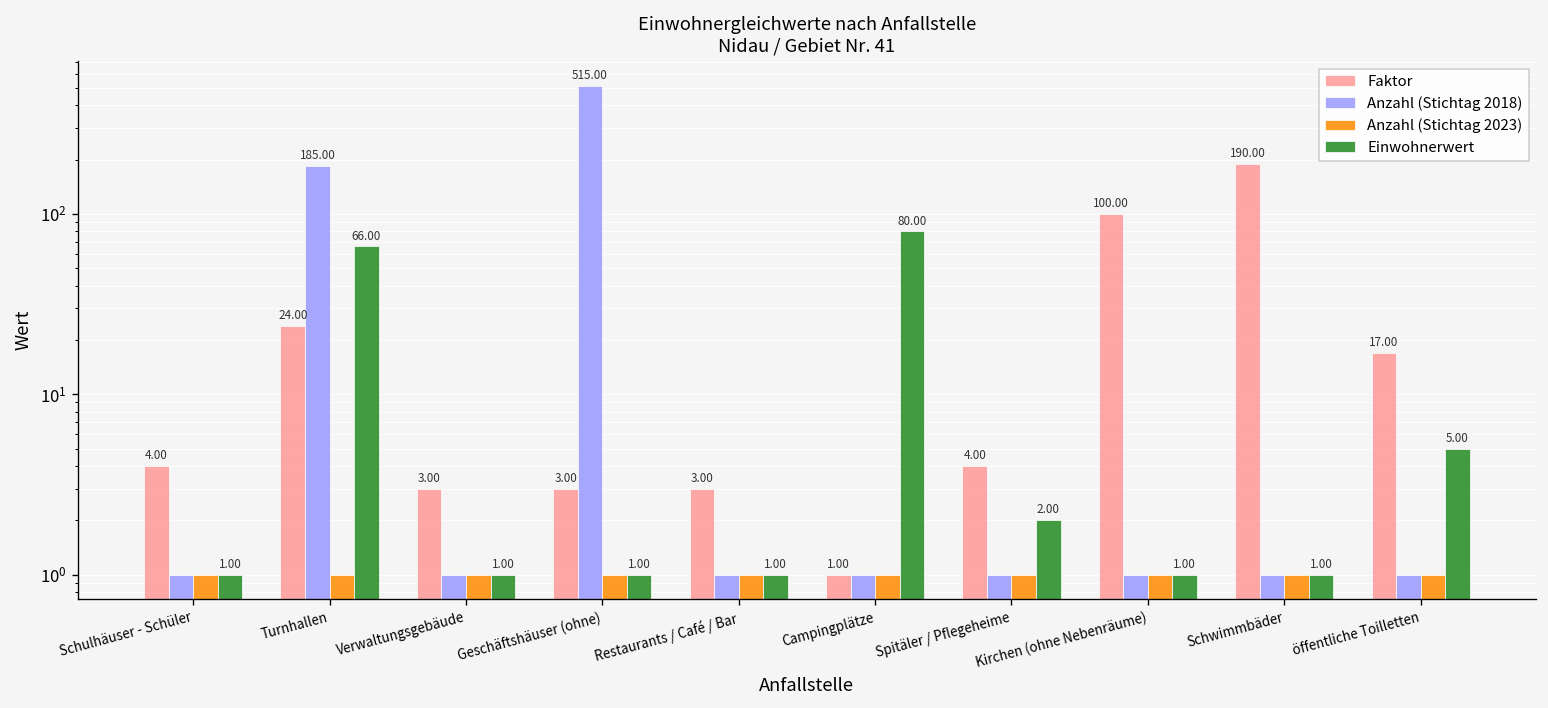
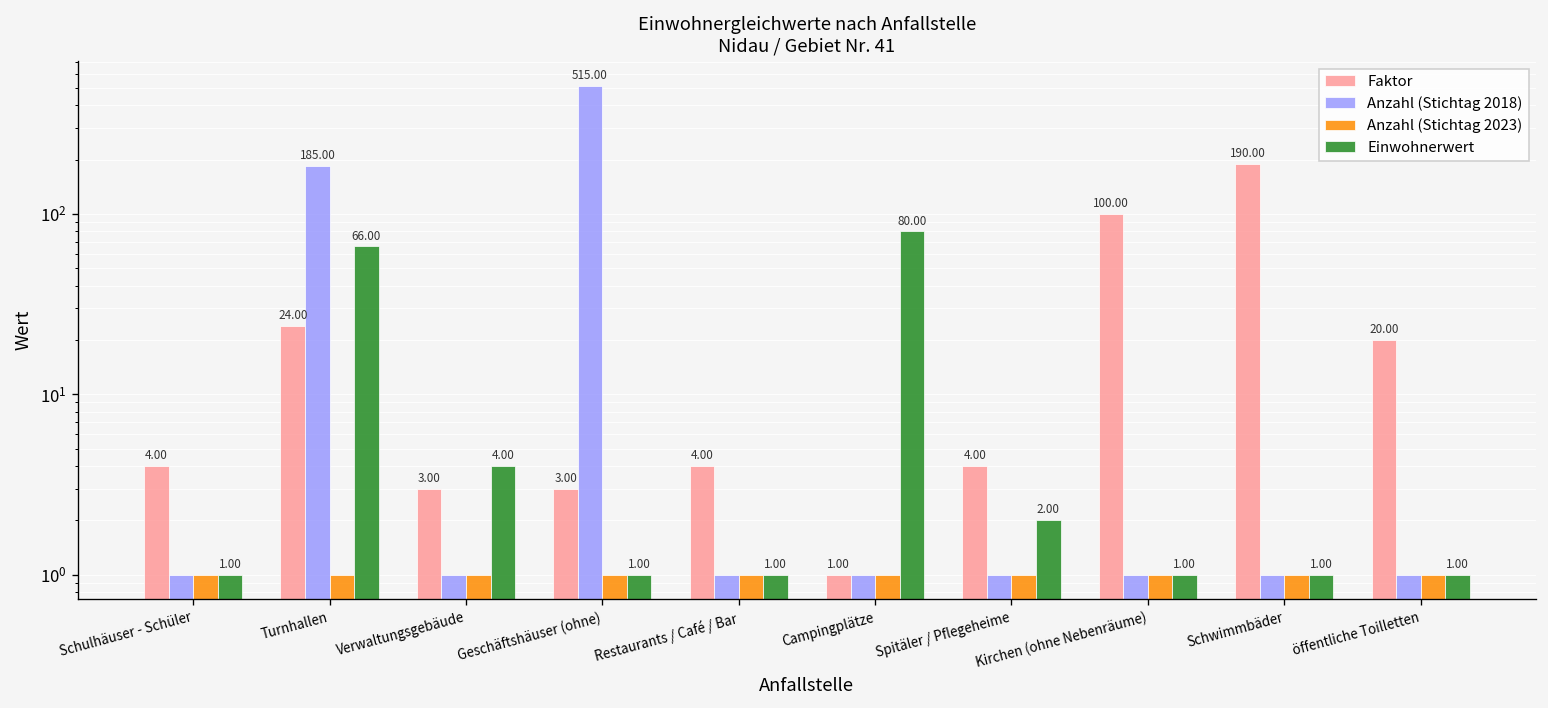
  {
    "Faktor": {
      "Schulhäuser - Schüler": 4.00,
      "Turnhallen": 24.00,
      "Verwaltungsgebäude": 3.00,
      "Geschäftshäuser (ohne)": 3.00,
-     "Restaurants / Café / Bar": 3.00,
+     "Restaurants / Café / Bar": 4.00,
      "Campingplätze": 1.00,
      "Spitäler / Pflegeheime": 4.00,
      "Kirchen (ohne Nebenräume)": 100.00,
      "Schwimmbäder": 190.00,
-     "öffentliche Toilletten": 17.00
+     "öffentliche Toilletten": 20.00
    },
    "Anzahl (Stichtag 2018)": {
      "Turnhallen": 185.00,
      "Geschäftshäuser (ohne)": 515.00
    },
    "Anzahl (Stichtag 2023)": {
      "Turnhallen": 1.0,
      "Verwaltungsgebäude": 1.0,
      "Campingplätze": 1.0,
      "Spitäler / Pflegeheime": 1.0
    },
    "Einwohnerwert": {
      "Schulhäuser - Schüler": 1.00,
      "Turnhallen": 66.00,
-     "Verwaltungsgebäude": 1.00,
+     "Verwaltungsgebäude": 4.00,
      "Geschäftshäuser (ohne)": 1.00,
      "Restaurants / Café / Bar": 1.00,
      "Campingplätze": 80.00,
      "Spitäler / Pflegeheime": 2.00,
      "Kirchen (ohne Nebenräume)": 1.00,
      "Schwimmbäder": 1.00,
-     "öffentliche Toilletten": 5.00
+     "öffentliche Toilletten": 1.00
    }
  }
